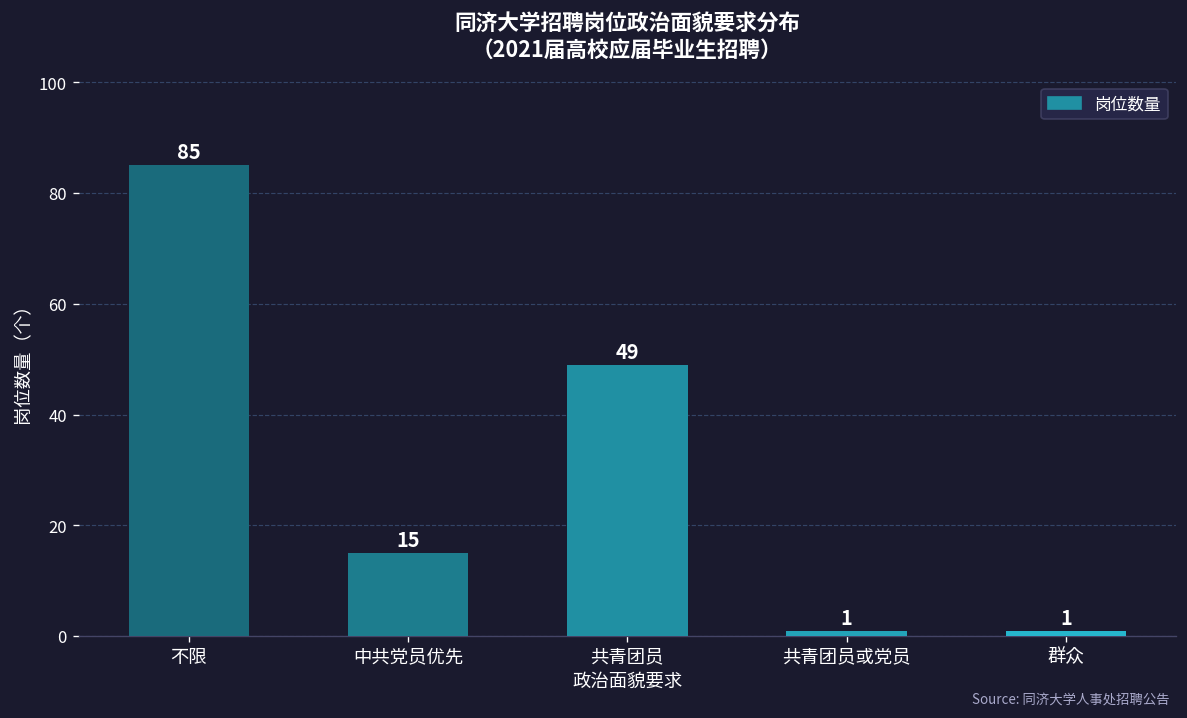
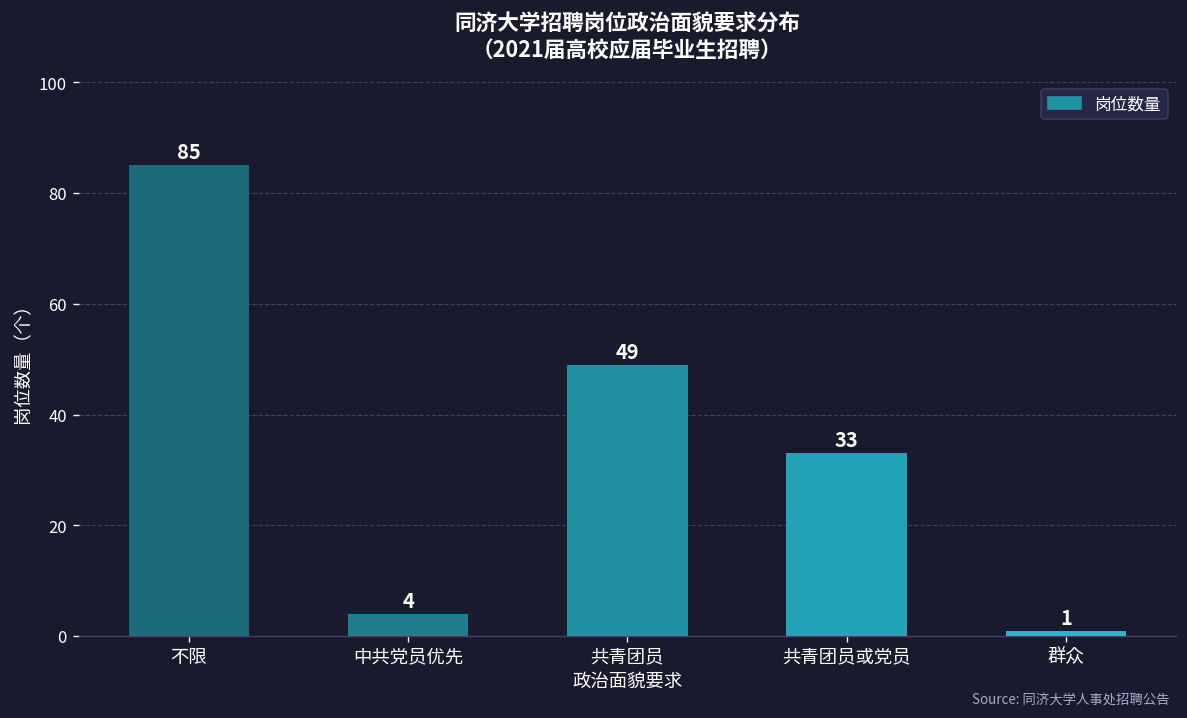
  {
    "不限": 85,
-   "中共党员优先": 15,
+   "中共党员优先": 4,
    "共青团员": 49,
-   "共青团员或党员": 1,
+   "共青团员或党员": 33,
    "群众": 1
  }
